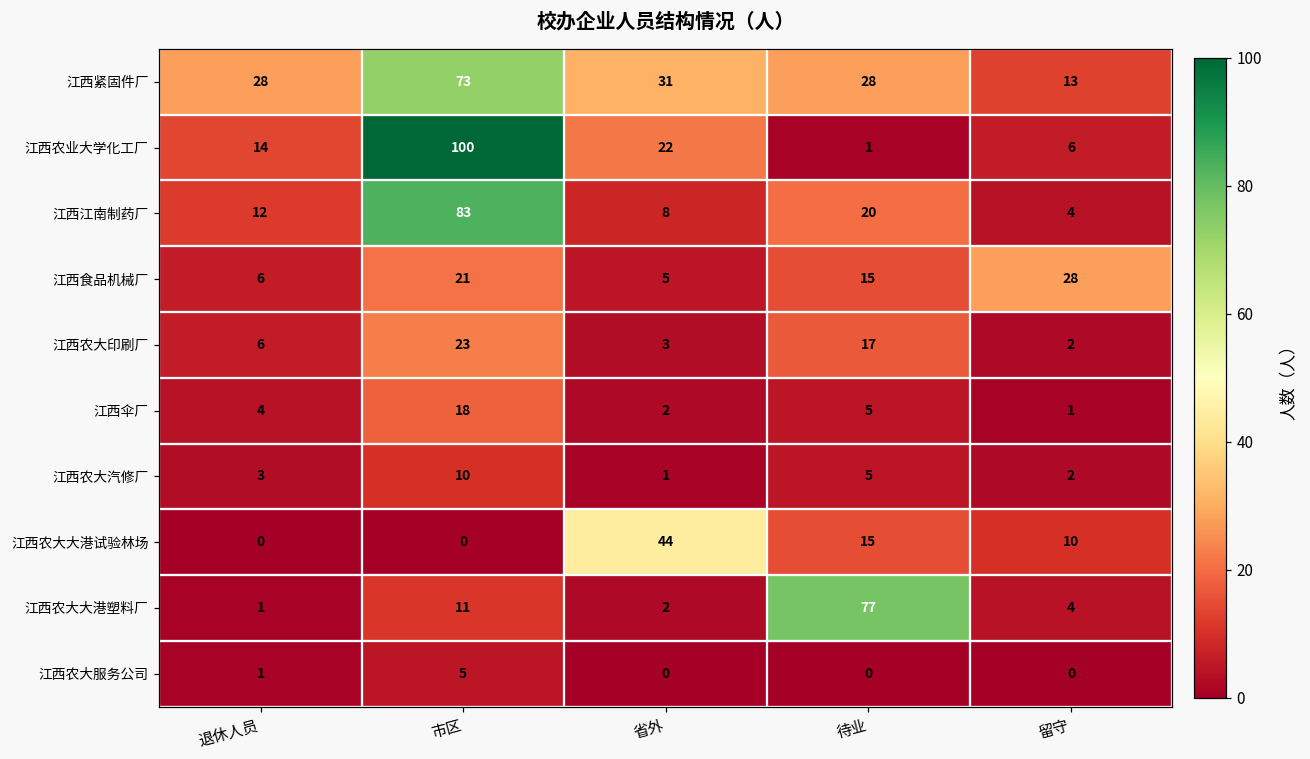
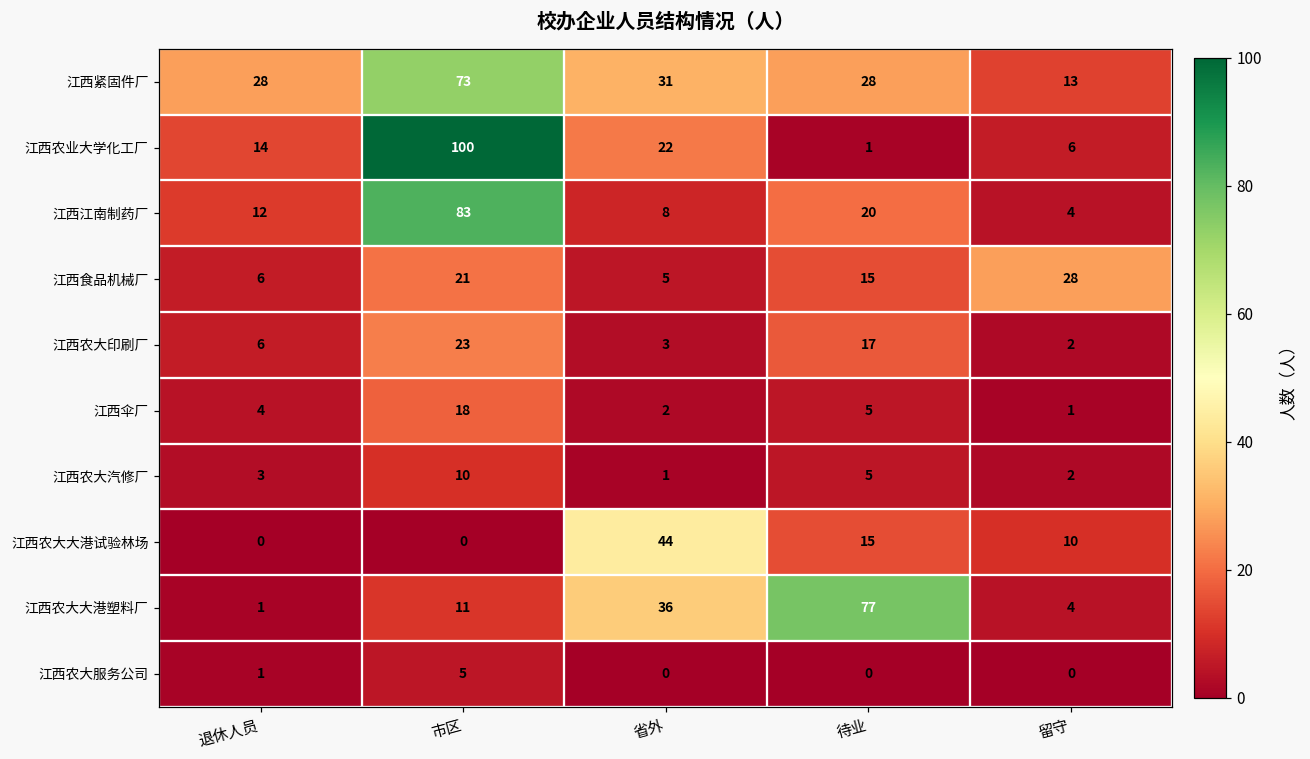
  {
    "江西紧固件厂": {
      "退休人员": 28,
      "市区": 73,
      "省外": 31,
      "待业": 28,
      "留守": 13
    },
    "江西农业大学化工厂": {
      "退休人员": 14,
      "市区": 100,
      "省外": 22,
      "待业": 1,
      "留守": 6
    },
    "江西江南制药厂": {
      "退休人员": 12,
      "市区": 83,
      "省外": 8,
      "待业": 20,
      "留守": 4
    },
    "江西食品机械厂": {
      "退休人员": 6,
      "市区": 21,
      "省外": 5,
      "待业": 15,
      "留守": 28
    },
    "江西农大印刷厂": {
      "退休人员": 6,
      "市区": 23,
      "省外": 3,
      "待业": 17,
      "留守": 2
    },
    "江西伞厂": {
      "退休人员": 4,
      "市区": 18,
      "省外": 2,
      "待业": 5,
      "留守": 1
    },
    "江西农大汽修厂": {
      "退休人员": 3,
      "市区": 10,
      "省外": 1,
      "待业": 5,
      "留守": 2
    },
    "江西农大大港试验林场": {
      "退休人员": 0,
      "市区": 0,
      "省外": 44,
      "待业": 15,
      "留守": 10
    },
    "江西农大大港塑料厂": {
      "退休人员": 1,
      "市区": 11,
-     "省外": 2,
+     "省外": 36,
      "待业": 77,
      "留守": 4
    },
    "江西农大服务公司": {
      "退休人员": 1,
      "市区": 5,
      "省外": 0,
      "待业": 0,
      "留守": 0
    }
  }
